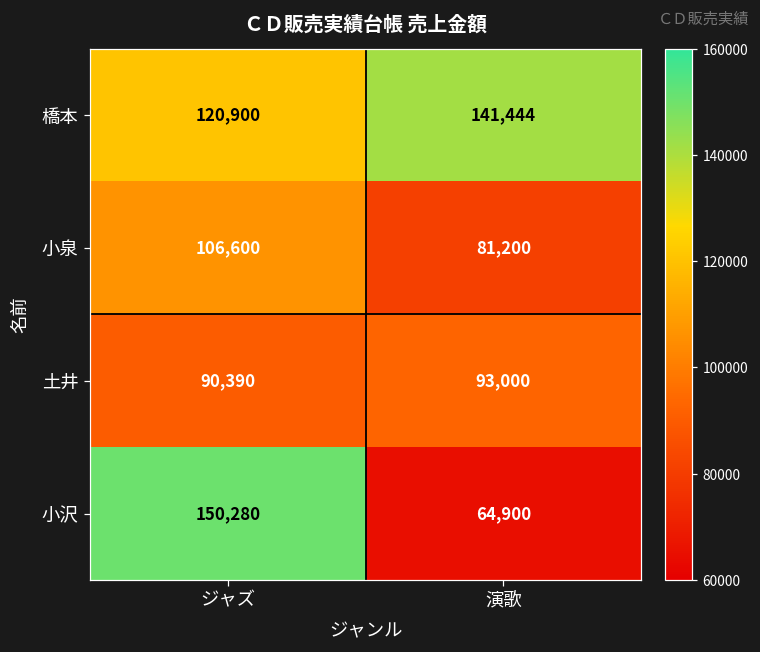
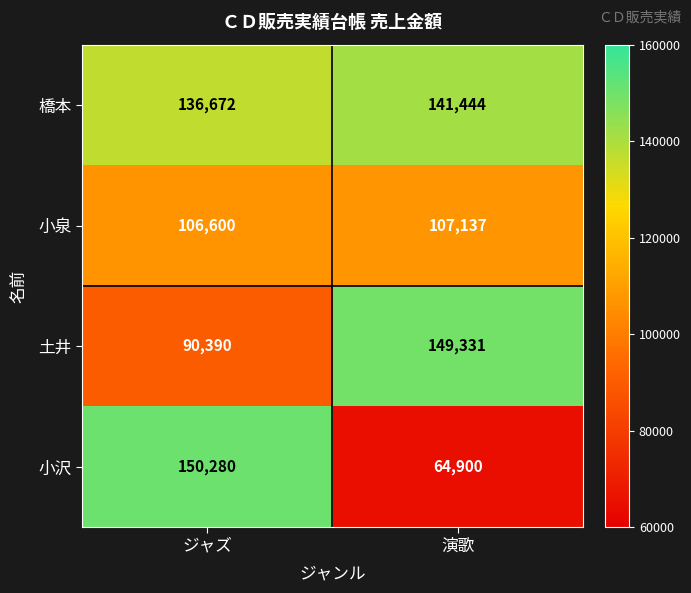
  {
    "橋本": {
-     "ジャズ": "120,900",
+     "ジャズ": "136,672",
      "演歌": "141,444"
    },
    "小泉": {
      "ジャズ": "106,600",
-     "演歌": "81,200"
+     "演歌": "107,137"
    },
    "土井": {
      "ジャズ": "90,390",
-     "演歌": "93,000"
+     "演歌": "149,331"
    },
    "小沢": {
      "ジャズ": "150,280",
      "演歌": "64,900"
    }
  }
